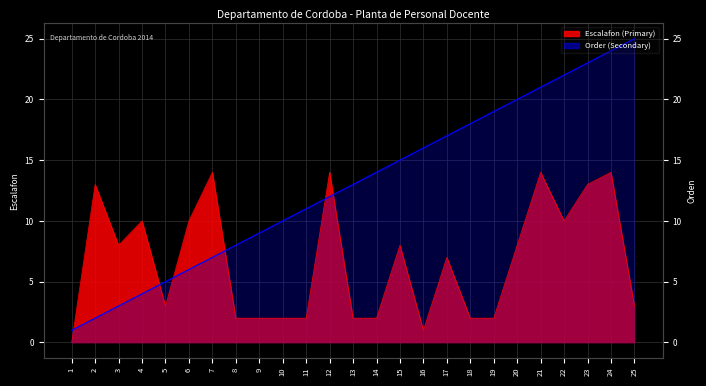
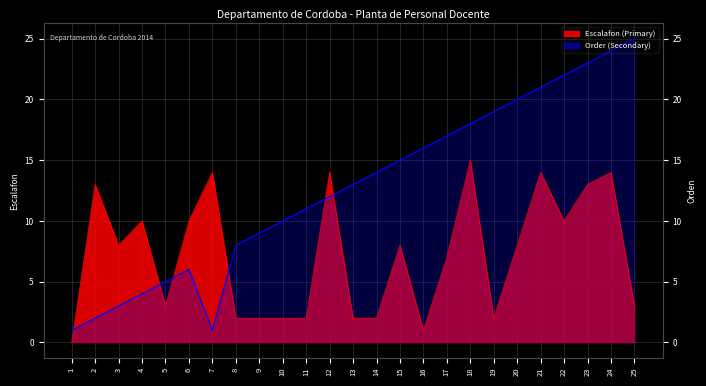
  {
    "Escalafon (Primary)": {
      "1": 0,
      "2": 13,
      "3": 8,
      "4": 10,
      "5": 3,
      "6": 10,
      "7": 14,
      "8": 2,
      "9": 2,
      "10": 2,
      "11": 2,
      "12": 14,
      "13": 2,
      "14": 2,
      "15": 8,
      "16": 1,
      "17": 7,
-     "18": 2,
+     "18": 15,
      "19": 2,
      "20": 8,
      "21": 14,
      "22": 10,
      "23": 13,
      "24": 14,
      "25": 3
    },
    "Order (Secondary)": {
      "1": 1,
      "2": 2,
      "3": 3,
      "4": 4,
      "5": 5,
      "6": 6,
-     "7": 7,
+     "7": 1,
      "8": 8,
      "9": 9,
      "10": 10,
      "11": 11,
      "12": 12,
      "13": 13,
      "14": 14,
      "15": 15,
      "16": 16,
      "17": 17,
      "18": 18,
      "19": 19,
      "20": 20,
      "21": 21,
      "22": 22,
      "23": 23
    }
  }
